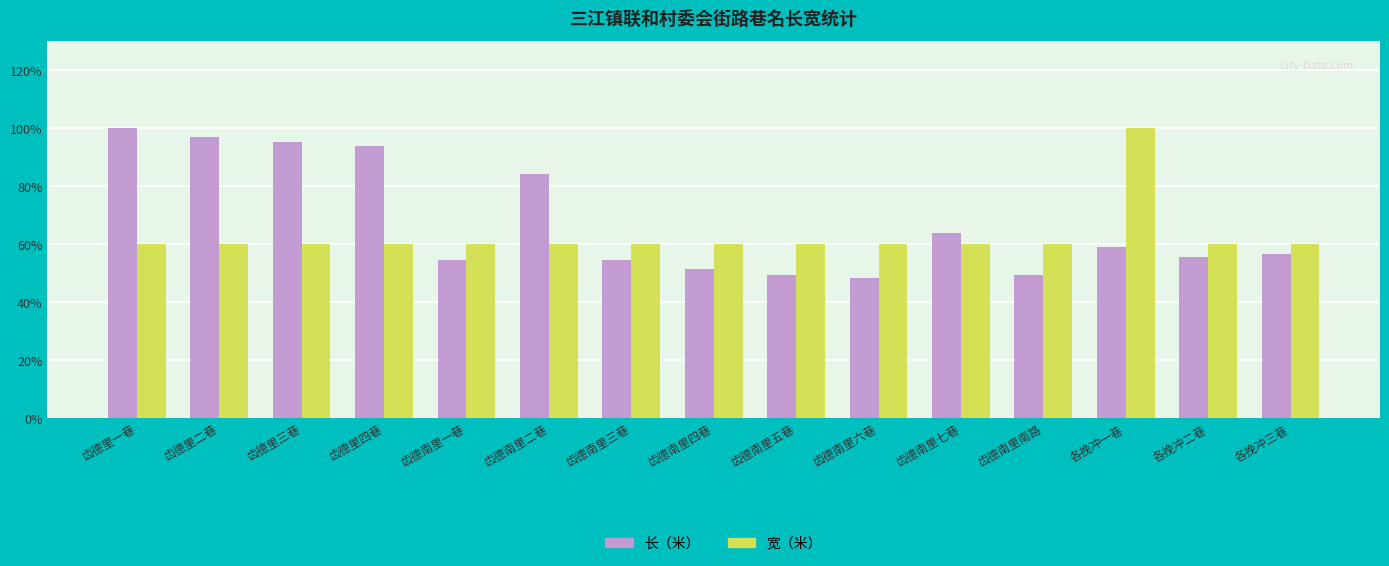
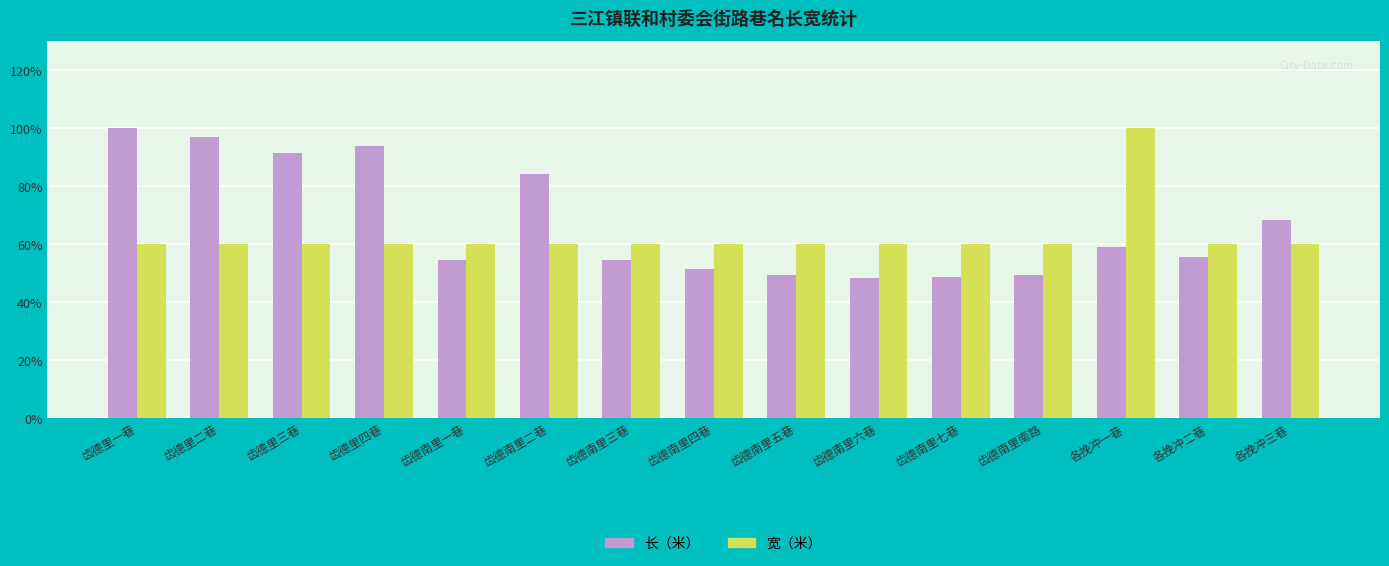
  {
    "长（米）": {
      "齿德里一巷": "100%",
      "齿德里二巷": "97%",
-     "齿德里三巷": "96%",
+     "齿德里三巷": "92%",
      "齿德里四巷": "94%",
      "齿德南里一巷": "54%",
      "齿德南里二巷": "84%",
      "齿德南里三巷": "54%",
      "齿德南里四巷": "52%",
      "齿德南里五巷": "49%",
      "齿德南里六巷": "48%",
-     "齿德南里七巷": "64%",
+     "齿德南里七巷": "49%",
      "齿德南里南路": "49%",
      "各挽冲一巷": "59%",
      "各挽冲二巷": "56%",
-     "各挽冲三巷": "57%"
+     "各挽冲三巷": "69%"
    },
    "宽（米）": {
      "齿德里一巷": "60%",
      "齿德里二巷": "60%",
      "齿德里三巷": "60%",
      "齿德里四巷": "60%",
      "齿德南里一巷": "60%",
      "齿德南里二巷": "60%",
      "齿德南里三巷": "60%",
      "齿德南里四巷": "60%",
      "齿德南里五巷": "60%",
      "齿德南里六巷": "60%",
      "齿德南里七巷": "60%",
      "齿德南里南路": "60%",
      "各挽冲一巷": "100%",
      "各挽冲二巷": "60%",
      "各挽冲三巷": "60%"
    }
  }
